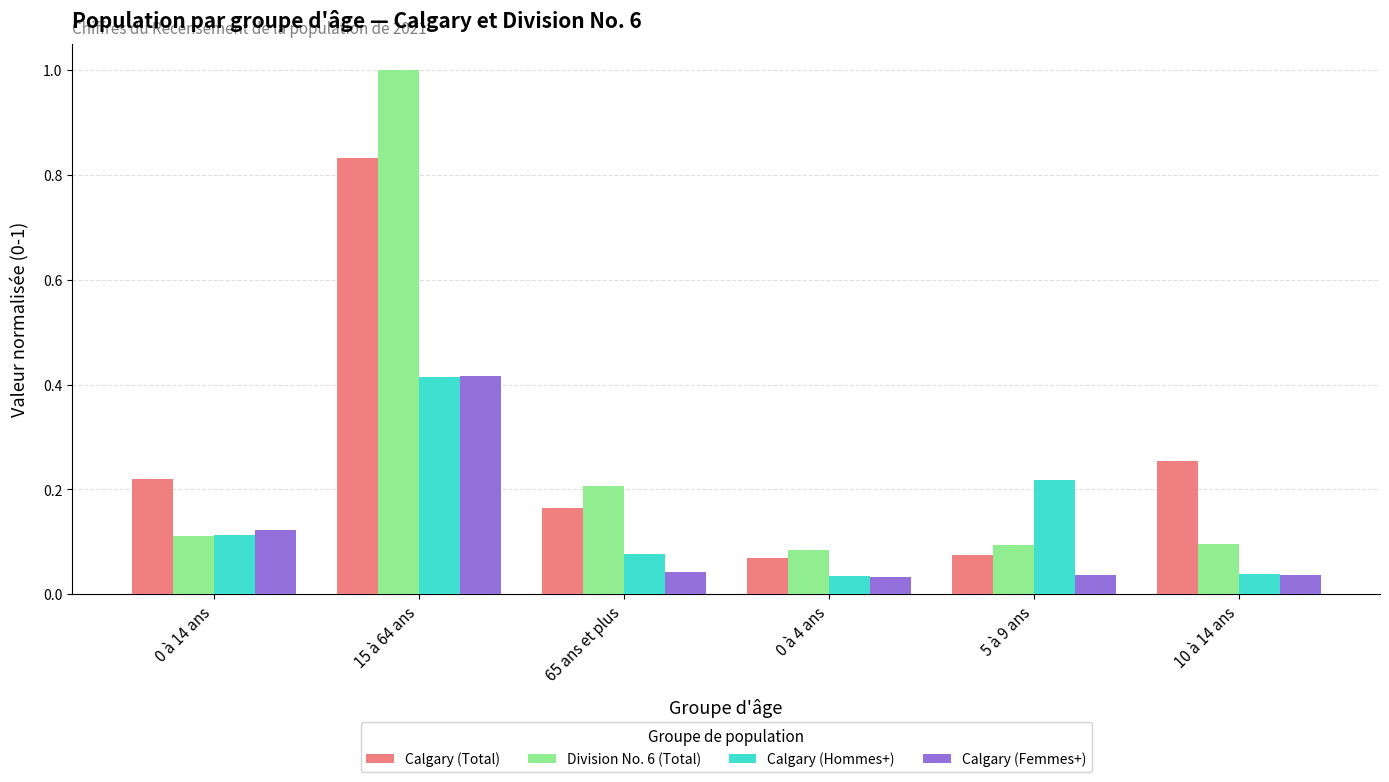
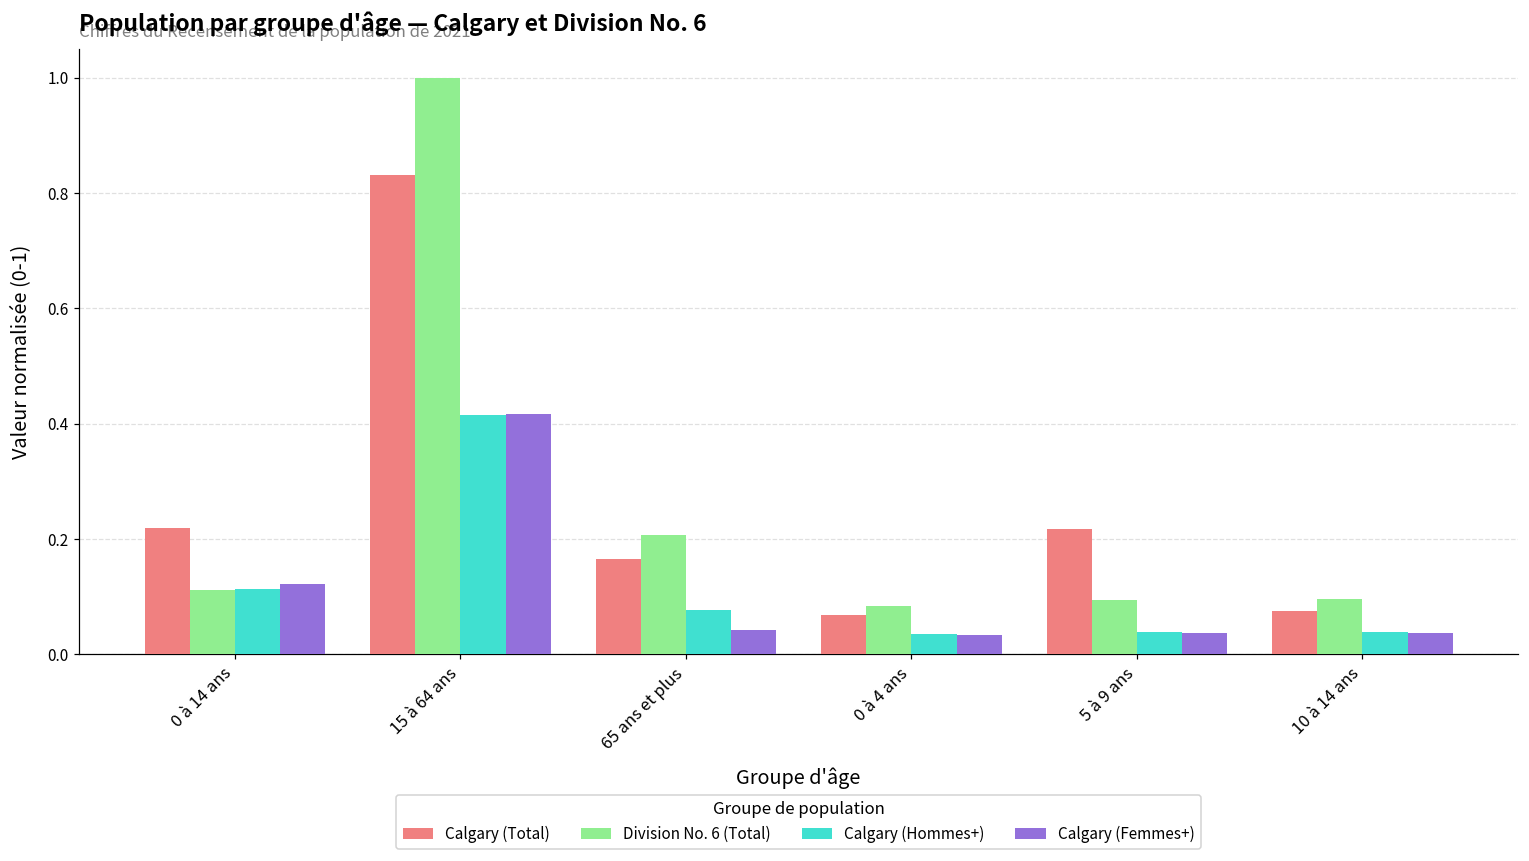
  {
    "Calgary (Total)": {
      "0 à 14 ans": 0.22,
      "15 à 64 ans": 0.83,
      "65 ans et plus": 0.17,
      "0 à 4 ans": 0.07,
-     "5 à 9 ans": 0.07,
-     "10 à 14 ans": 0.25
+     "5 à 9 ans": 0.22,
+     "10 à 14 ans": 0.08
    },
    "Division No. 6 (Total)": {
      "0 à 14 ans": 0.11,
      "15 à 64 ans": 1.00,
      "65 ans et plus": 0.21,
      "0 à 4 ans": 0.08,
      "5 à 9 ans": 0.09,
      "10 à 14 ans": 0.10
    },
    "Calgary (Hommes+)": {
      "0 à 14 ans": 0.11,
      "15 à 64 ans": 0.41,
      "65 ans et plus": 0.08,
      "0 à 4 ans": 0.04,
-     "5 à 9 ans": 0.22,
+     "5 à 9 ans": 0.04,
      "10 à 14 ans": 0.04
    },
    "Calgary (Femmes+)": {
      "0 à 14 ans": 0.12,
      "15 à 64 ans": 0.42,
      "65 ans et plus": 0.04,
      "0 à 4 ans": 0.03,
      "5 à 9 ans": 0.04,
      "10 à 14 ans": 0.04
    }
  }
